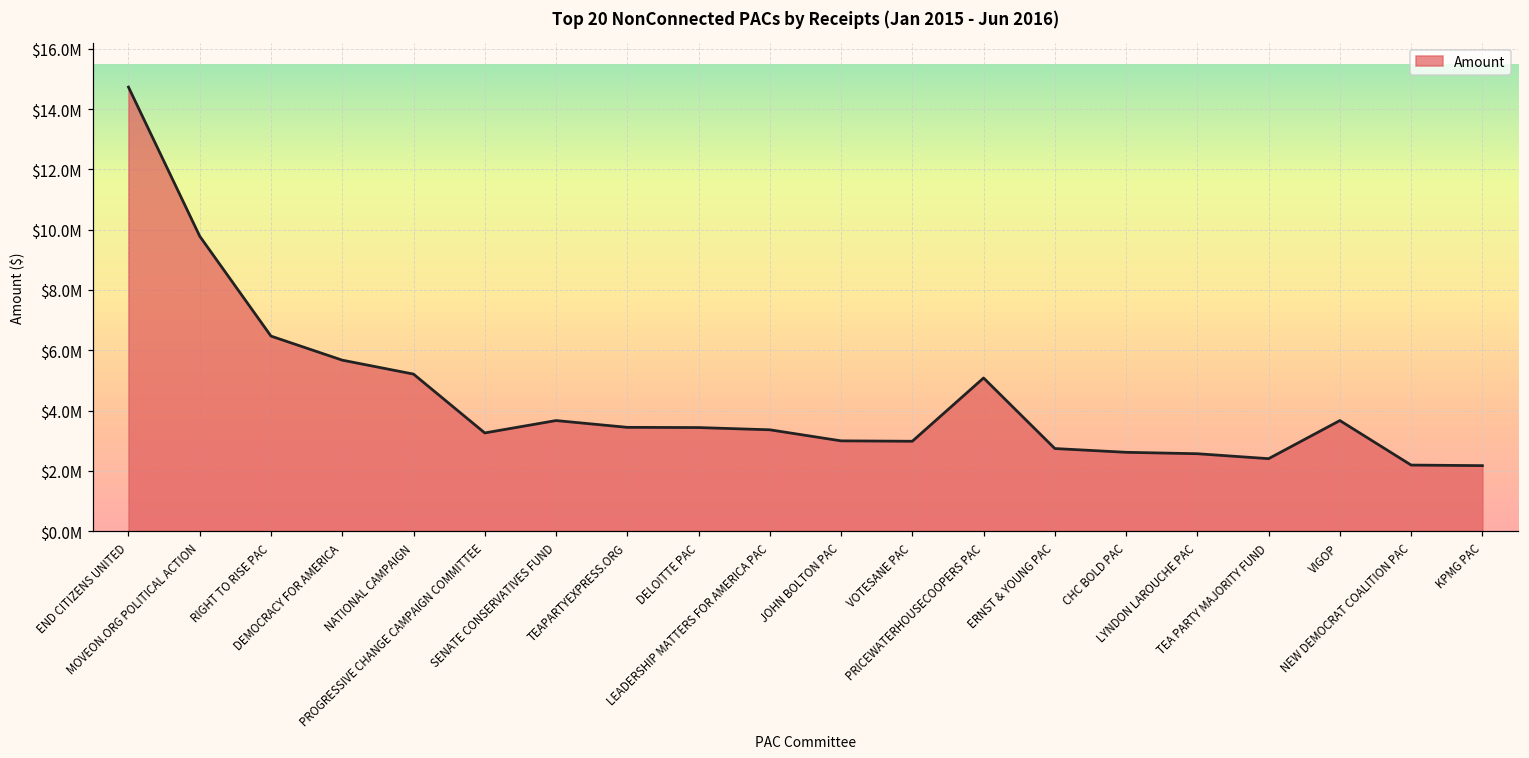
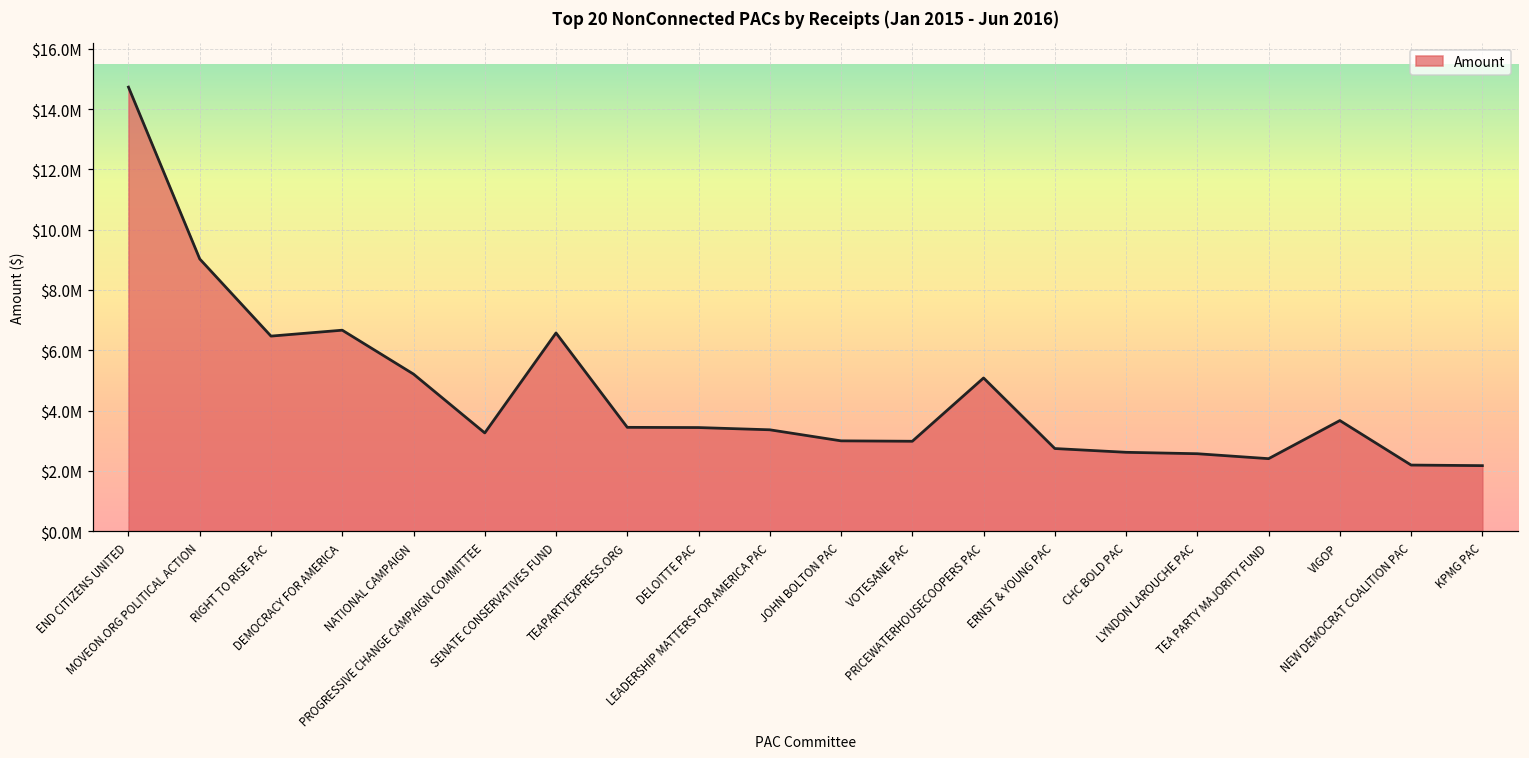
  {
    "END CITIZENS UNITED": "$14700000",
-   "MOVEON.ORG POLITICAL ACTION": "$9800000",
+   "MOVEON.ORG POLITICAL ACTION": "$9000000",
    "RIGHT TO RISE PAC": "$6500000",
-   "DEMOCRACY FOR AMERICA": "$5700000",
+   "DEMOCRACY FOR AMERICA": "$6700000",
    "NATIONAL CAMPAIGN": "$5200000",
    "PROGRESSIVE CHANGE CAMPAIGN COMMITTEE": "$3300000",
-   "SENATE CONSERVATIVES FUND": "$3700000",
+   "SENATE CONSERVATIVES FUND": "$6600000",
    "TEAPARTYEXPRESS.ORG": "$3400000",
    "DELOITTE PAC": "$3400000",
    "LEADERSHIP MATTERS FOR AMERICA PAC": "$3400000",
    "JOHN BOLTON PAC": "$3000000",
    "VOTESANE PAC": "$3000000",
    "PRICEWATERHOUSECOOPERS PAC": "$5100000",
    "ERNST & YOUNG PAC": "$2700000",
    "CHC BOLD PAC": "$2600000",
    "LYNDON LAROUCHE PAC": "$2600000",
    "TEA PARTY MAJORITY FUND": "$2400000",
    "VIGOP": "$3700000",
    "NEW DEMOCRAT COALITION PAC": "$2200000",
    "KPMG PAC": "$2200000"
  }
